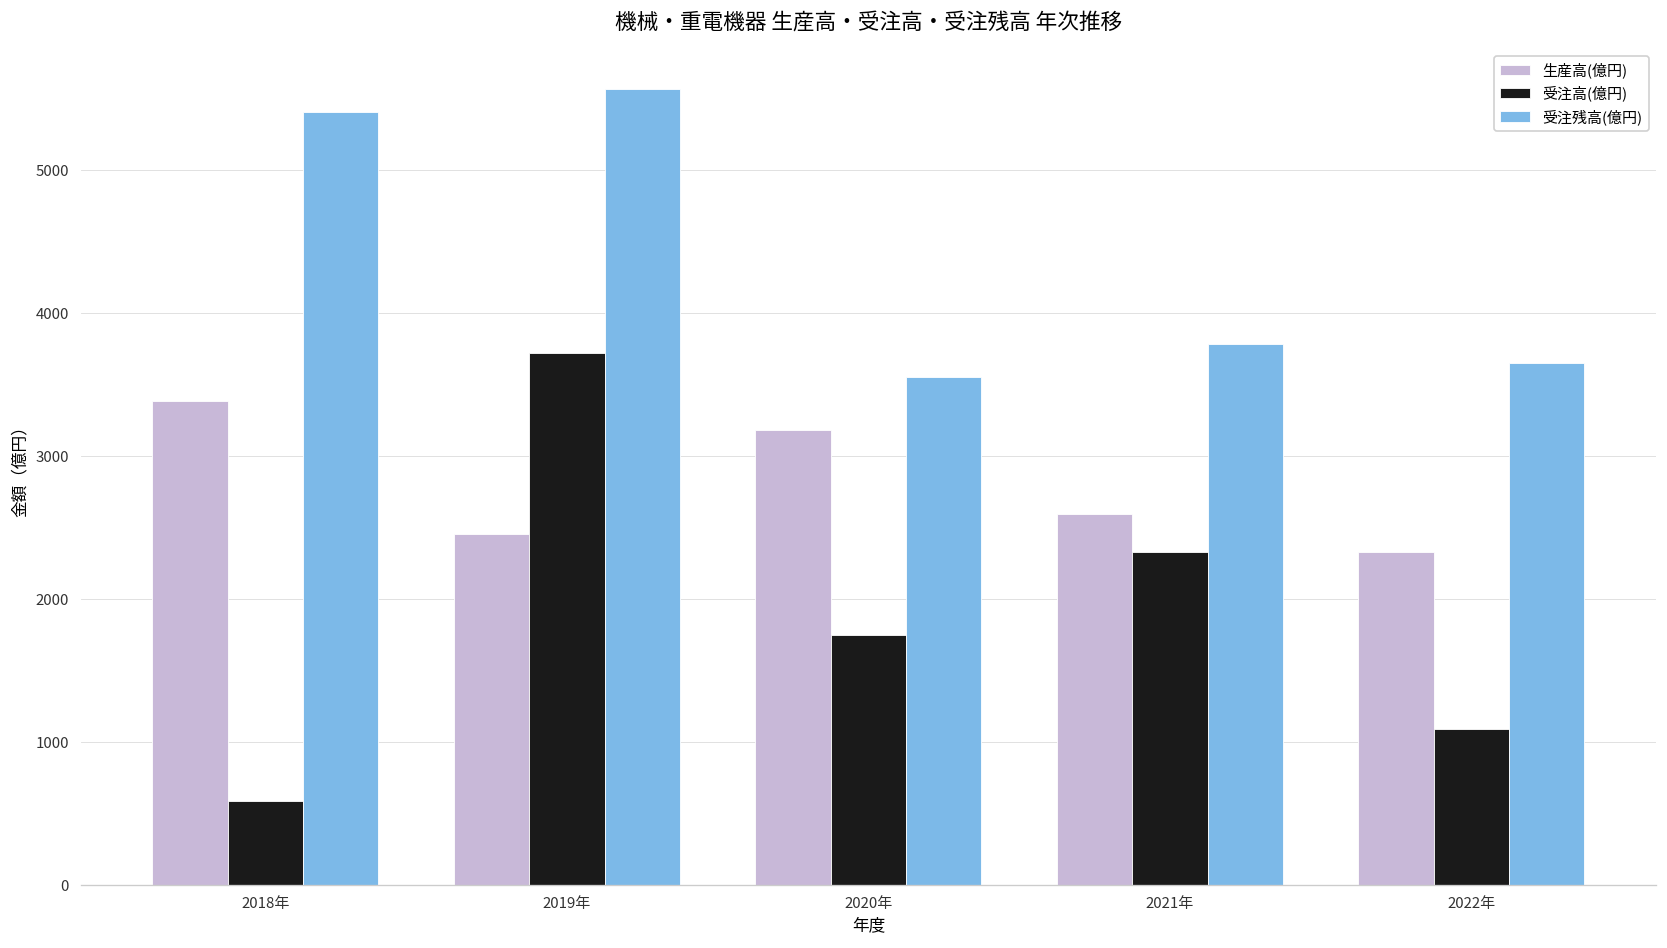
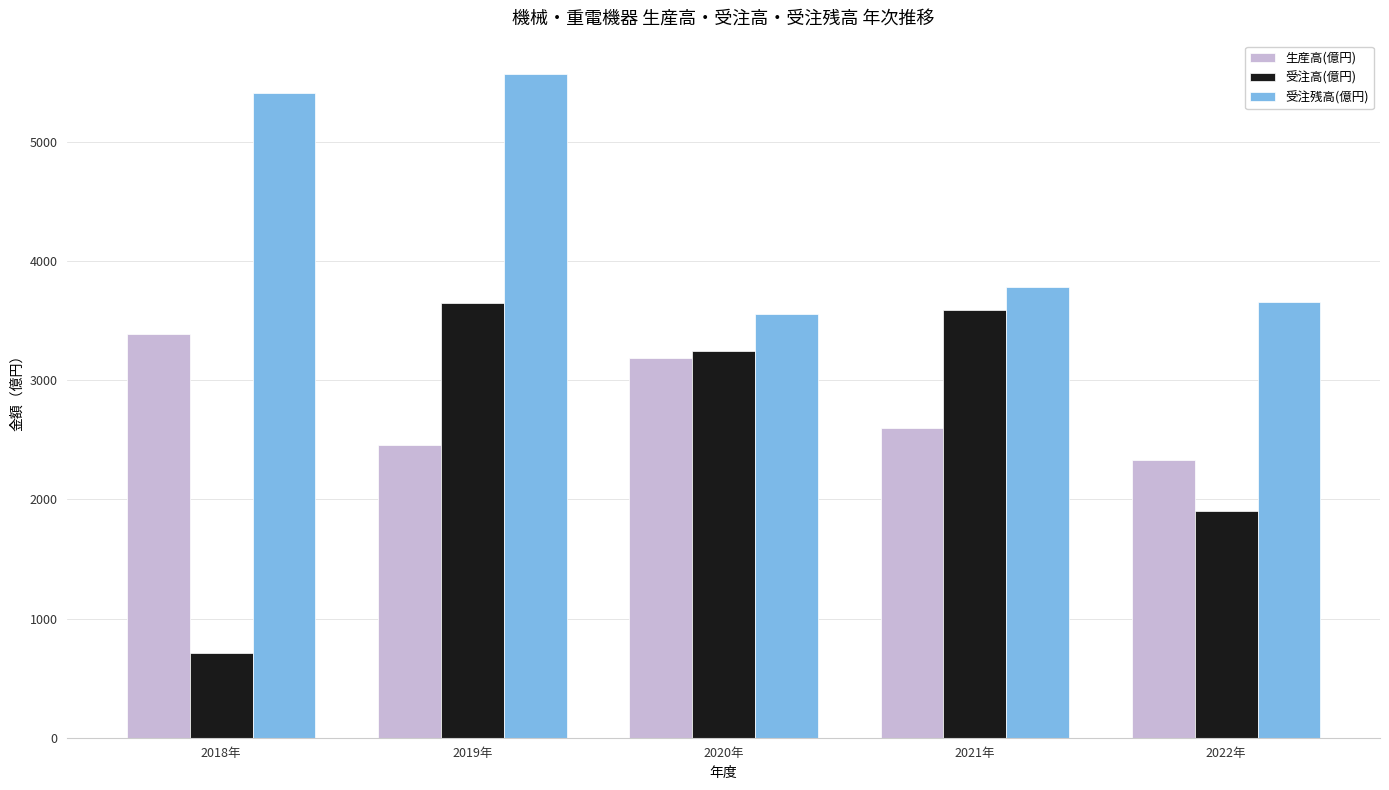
  {
    "生産高(億円)": {
      "2018年": 3390,
      "2019年": 2460,
      "2020年": 3180,
      "2021年": 2600,
      "2022年": 2330
    },
    "受注高(億円)": {
-     "2018年": 590,
-     "2019年": 3720,
-     "2020年": 1750,
-     "2021年": 2330,
-     "2022年": 1090
+     "2018年": 710,
+     "2019年": 3650,
+     "2020年": 3240,
+     "2021年": 3590,
+     "2022年": 1900
    },
    "受注残高(億円)": {
      "2018年": 5410,
      "2019年": 5570,
      "2020年": 3560,
      "2021年": 3780,
      "2022年": 3660
    }
  }
